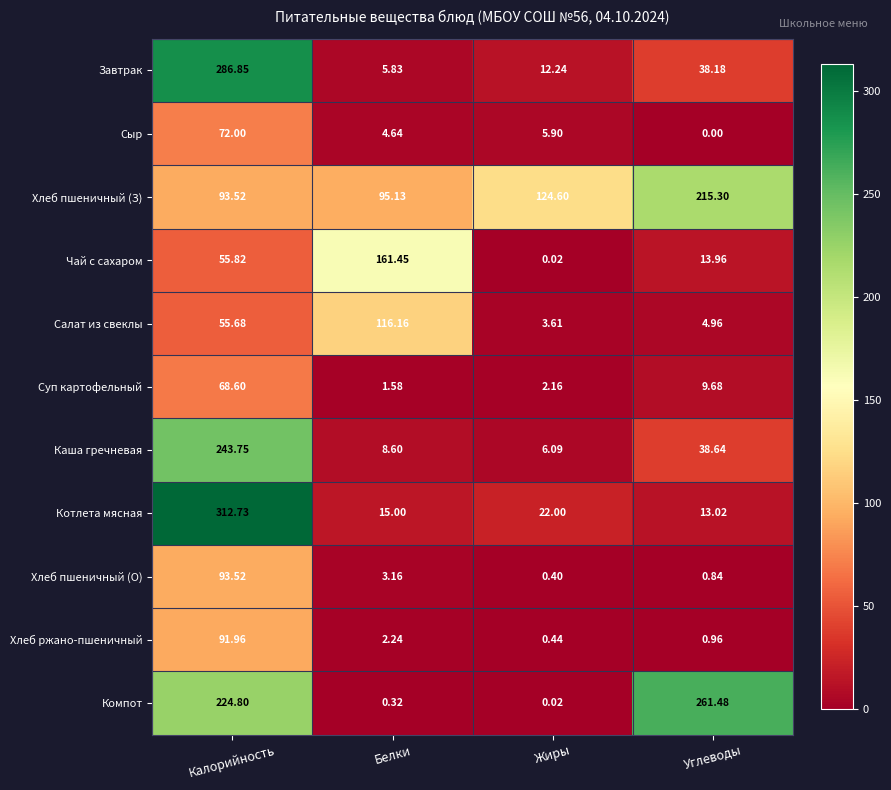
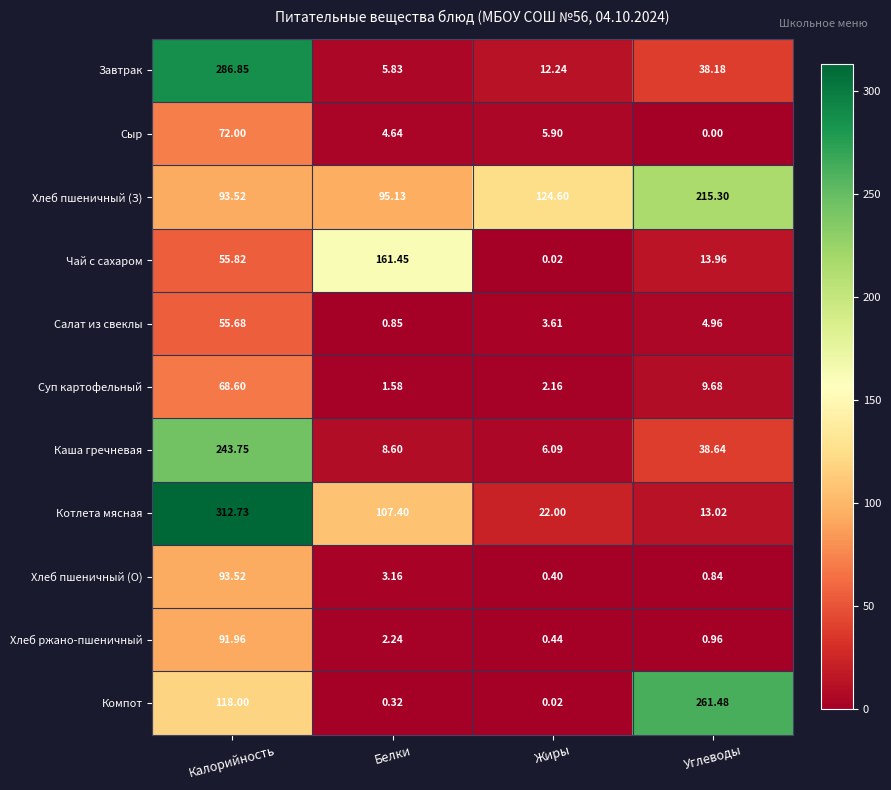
  {
    "Завтрак": {
      "Калорийность": 286.85,
      "Белки": 5.83,
      "Жиры": 12.24,
      "Углеводы": 38.18
    },
    "Сыр": {
      "Калорийность": 72.00,
      "Белки": 4.64,
      "Жиры": 5.90,
      "Углеводы": 0.00
    },
    "Хлеб пшеничный (З)": {
      "Калорийность": 93.52,
      "Белки": 95.13,
      "Жиры": 124.60,
      "Углеводы": 215.30
    },
    "Чай с сахаром": {
      "Калорийность": 55.82,
      "Белки": 161.45,
      "Жиры": 0.02,
      "Углеводы": 13.96
    },
    "Салат из свеклы": {
      "Калорийность": 55.68,
-     "Белки": 116.16,
+     "Белки": 0.85,
      "Жиры": 3.61,
      "Углеводы": 4.96
    },
    "Суп картофельный": {
      "Калорийность": 68.60,
      "Белки": 1.58,
      "Жиры": 2.16,
      "Углеводы": 9.68
    },
    "Каша гречневая": {
      "Калорийность": 243.75,
      "Белки": 8.60,
      "Жиры": 6.09,
      "Углеводы": 38.64
    },
    "Котлета мясная": {
      "Калорийность": 312.73,
-     "Белки": 15.00,
+     "Белки": 107.40,
      "Жиры": 22.00,
      "Углеводы": 13.02
    },
    "Хлеб пшеничный (О)": {
      "Калорийность": 93.52,
      "Белки": 3.16,
      "Жиры": 0.40,
      "Углеводы": 0.84
    },
    "Хлеб ржано-пшеничный": {
      "Калорийность": 91.96,
      "Белки": 2.24,
      "Жиры": 0.44,
      "Углеводы": 0.96
    },
    "Компот": {
-     "Калорийность": 224.80,
+     "Калорийность": 118.00,
      "Белки": 0.32,
      "Жиры": 0.02,
      "Углеводы": 261.48
    }
  }
